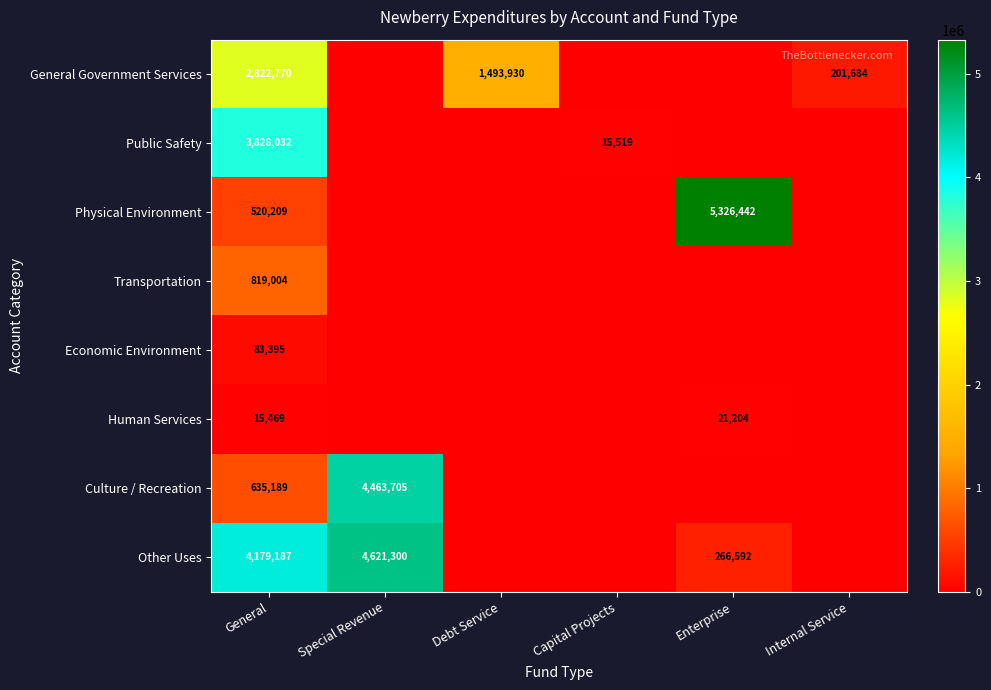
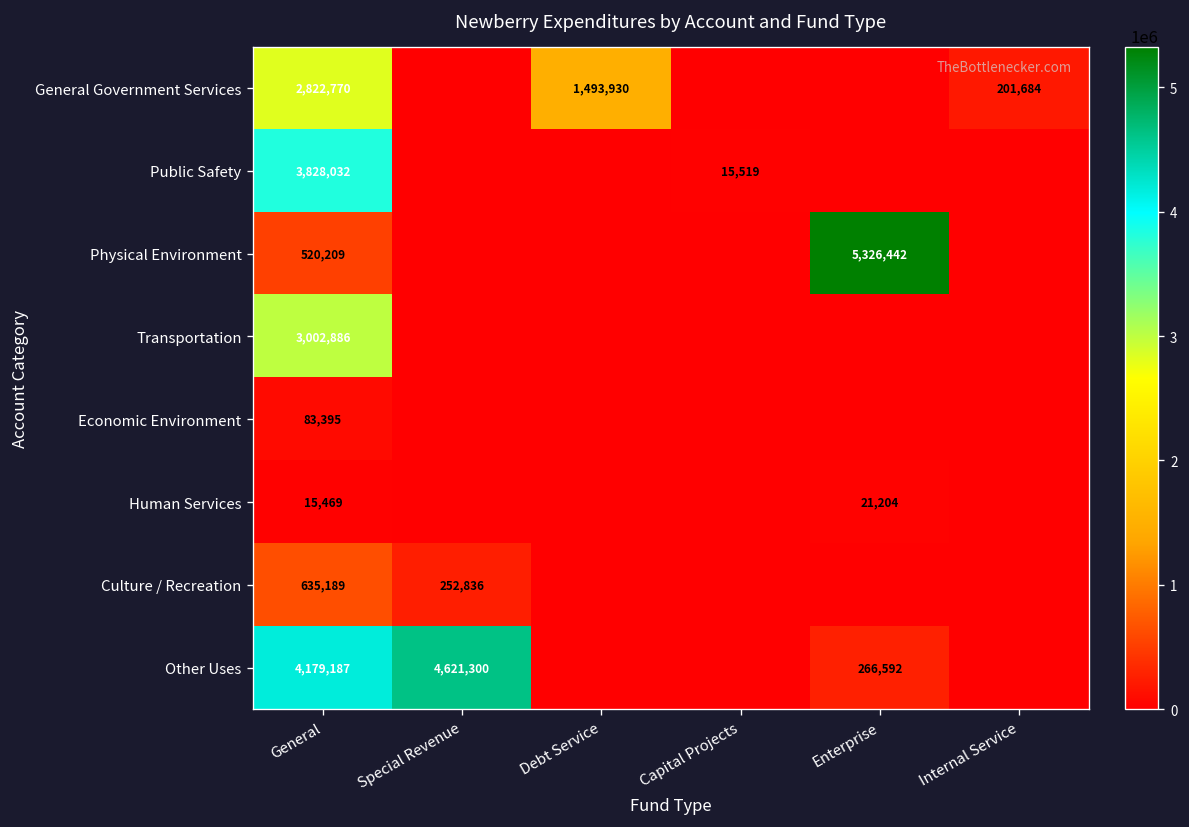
  {
    "General Government Services": {
      "General": "2,822,770",
      "Debt Service": "1,493,930"
    },
    "Public Safety": {
      "General": "3,828,032",
      "Capital Projects": "15,519"
    },
    "Physical Environment": {
      "General": "520,209",
      "Enterprise": "5,326,442"
    },
    "Transportation": {
-     "General": "819,004"
+     "General": "3,002,886"
    },
    "Economic Environment": {
      "General": "83,395"
    },
    "Human Services": {
      "General": "15,469",
      "Enterprise": "21,204"
    },
    "Culture / Recreation": {
      "General": "635,189",
-     "Special Revenue": "4,463,705"
+     "Special Revenue": "252,836"
    },
    "Other Uses": {
      "General": "4,179,187",
      "Special Revenue": "4,621,300",
      "Enterprise": "266,592"
    }
  }
